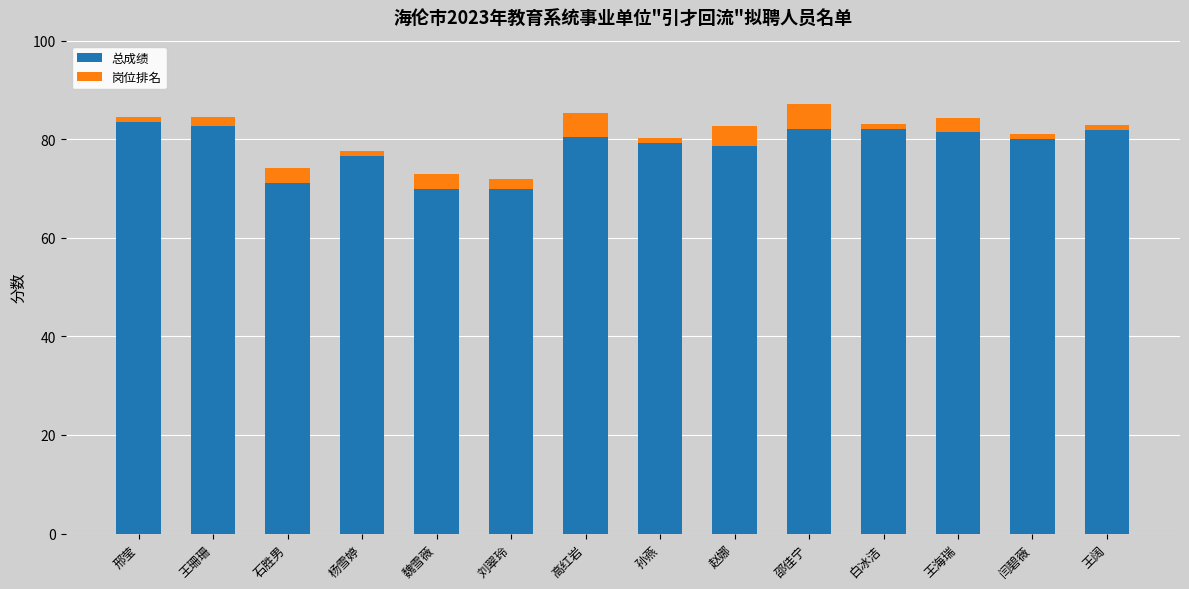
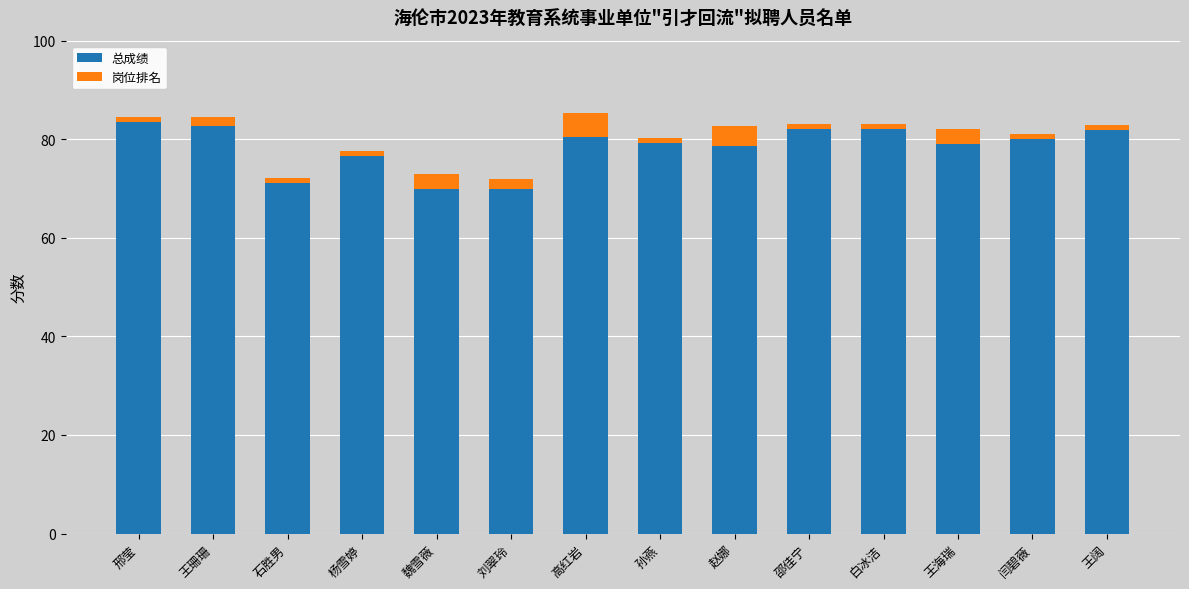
  {
    "总成绩": {
      "邢莹": 84,
      "王珊珊": 83,
      "石胜男": 71,
      "杨雪婷": 77,
      "魏雪薇": 70,
      "刘翠玲": 70,
      "高红岩": 80,
      "孙燕": 79,
      "赵娜": 79,
      "邵佳宁": 82,
      "白冰洁": 82,
-     "王海瑞": 81,
+     "王海瑞": 79,
      "闫碧薇": 80,
      "王阔": 82
    },
    "岗位排名": {
      "邢莹": 1,
      "王珊珊": 2,
-     "石胜男": 3,
+     "石胜男": 1,
      "杨雪婷": 1,
      "魏雪薇": 3,
      "刘翠玲": 2,
      "高红岩": 5,
      "孙燕": 1,
      "赵娜": 4,
-     "邵佳宁": 5,
+     "邵佳宁": 1,
      "白冰洁": 1,
      "王海瑞": 3,
      "闫碧薇": 1,
      "王阔": 1
    }
  }
